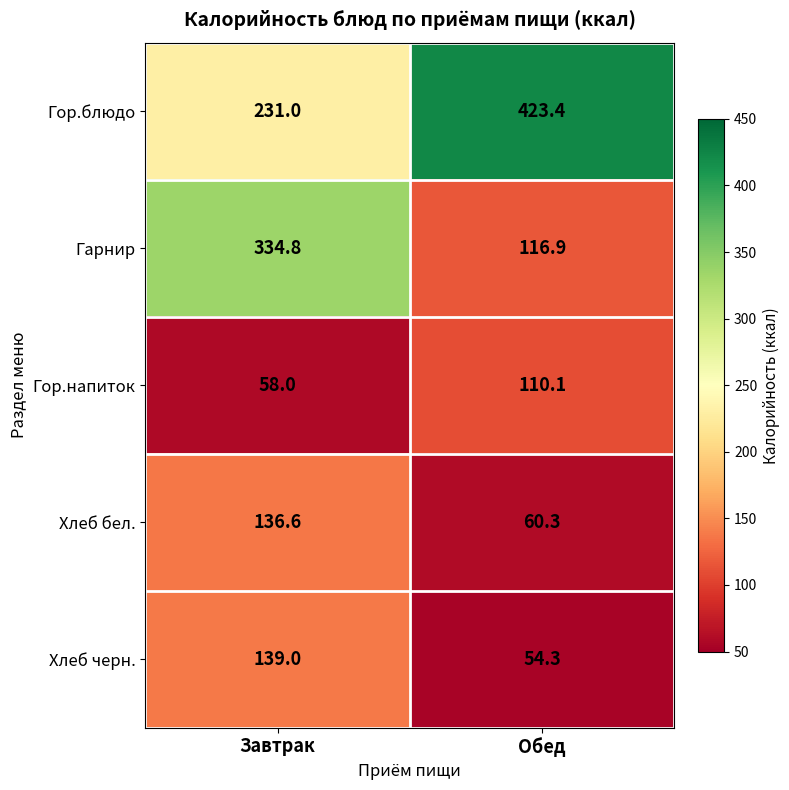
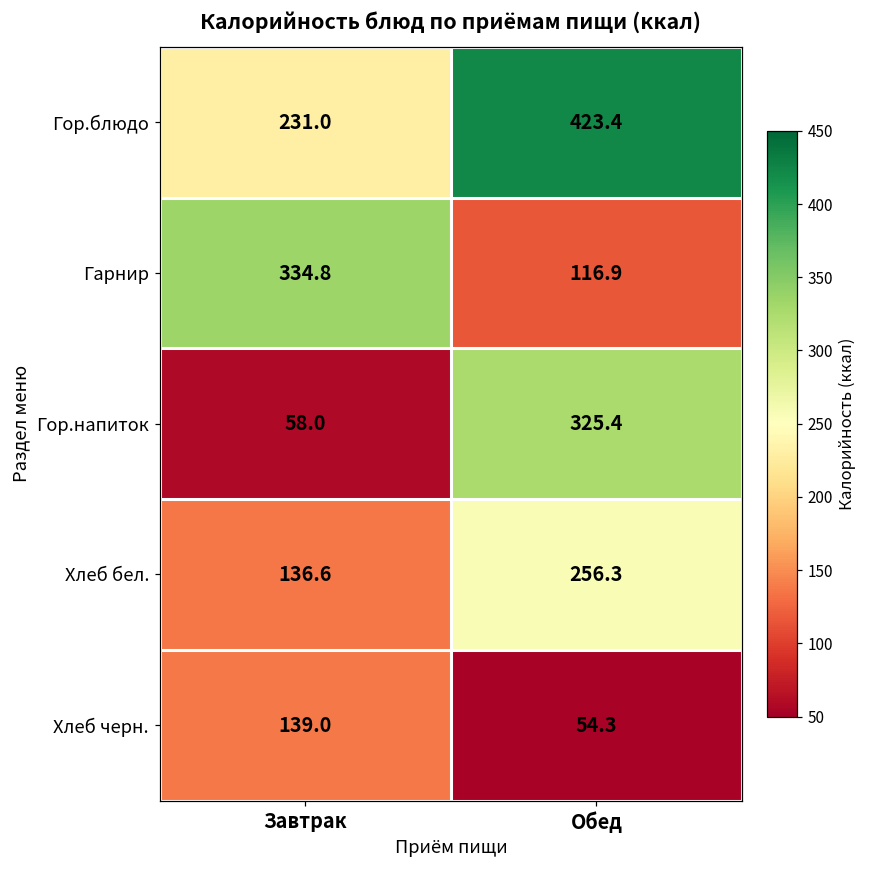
  {
    "Гор.блюдо": {
      "Завтрак": 231.0,
      "Обед": 423.4
    },
    "Гарнир": {
      "Завтрак": 334.8,
      "Обед": 116.9
    },
    "Гор.напиток": {
      "Завтрак": 58.0,
-     "Обед": 110.1
+     "Обед": 325.4
    },
    "Хлеб бел.": {
      "Завтрак": 136.6,
-     "Обед": 60.3
+     "Обед": 256.3
    },
    "Хлеб черн.": {
      "Завтрак": 139.0,
      "Обед": 54.3
    }
  }
